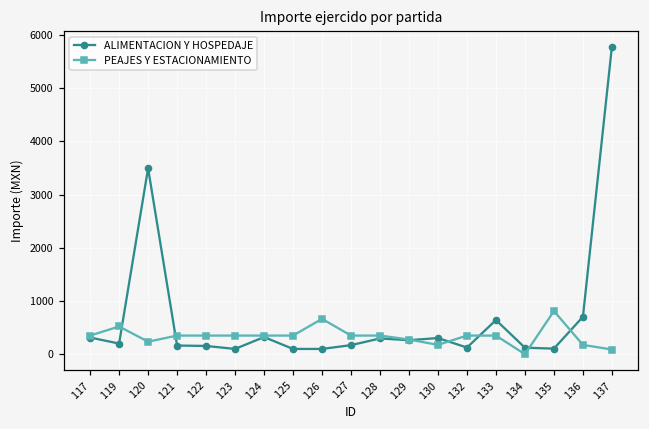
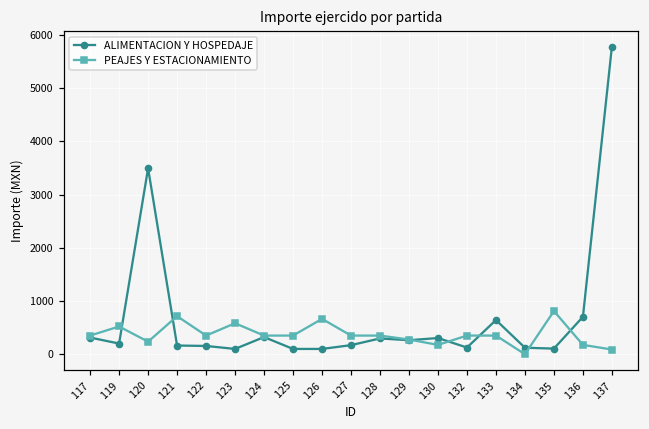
  {
    "ALIMENTACION Y HOSPEDAJE": {
      "119": 200,
      "120": 3500,
      "121": 200,
      "122": 200,
      "123": 100,
      "125": 100,
      "126": 100,
      "127": 200,
      "128": 300,
      "130": 300,
      "132": 100,
      "133": 600,
      "134": 100,
      "135": 100,
      "136": 700,
      "137": 5800
    },
    "PEAJES Y ESTACIONAMIENTO": {
      "119": 500,
      "120": 200,
-     "121": 400,
+     "121": 700,
      "122": 400,
-     "123": 400,
+     "123": 600,
      "125": 400,
      "126": 700,
      "127": 400,
      "128": 400,
      "130": 200,
      "132": 400,
      "133": 400,
      "134": 0,
      "135": 800,
      "136": 200,
      "137": 100
    }
  }
